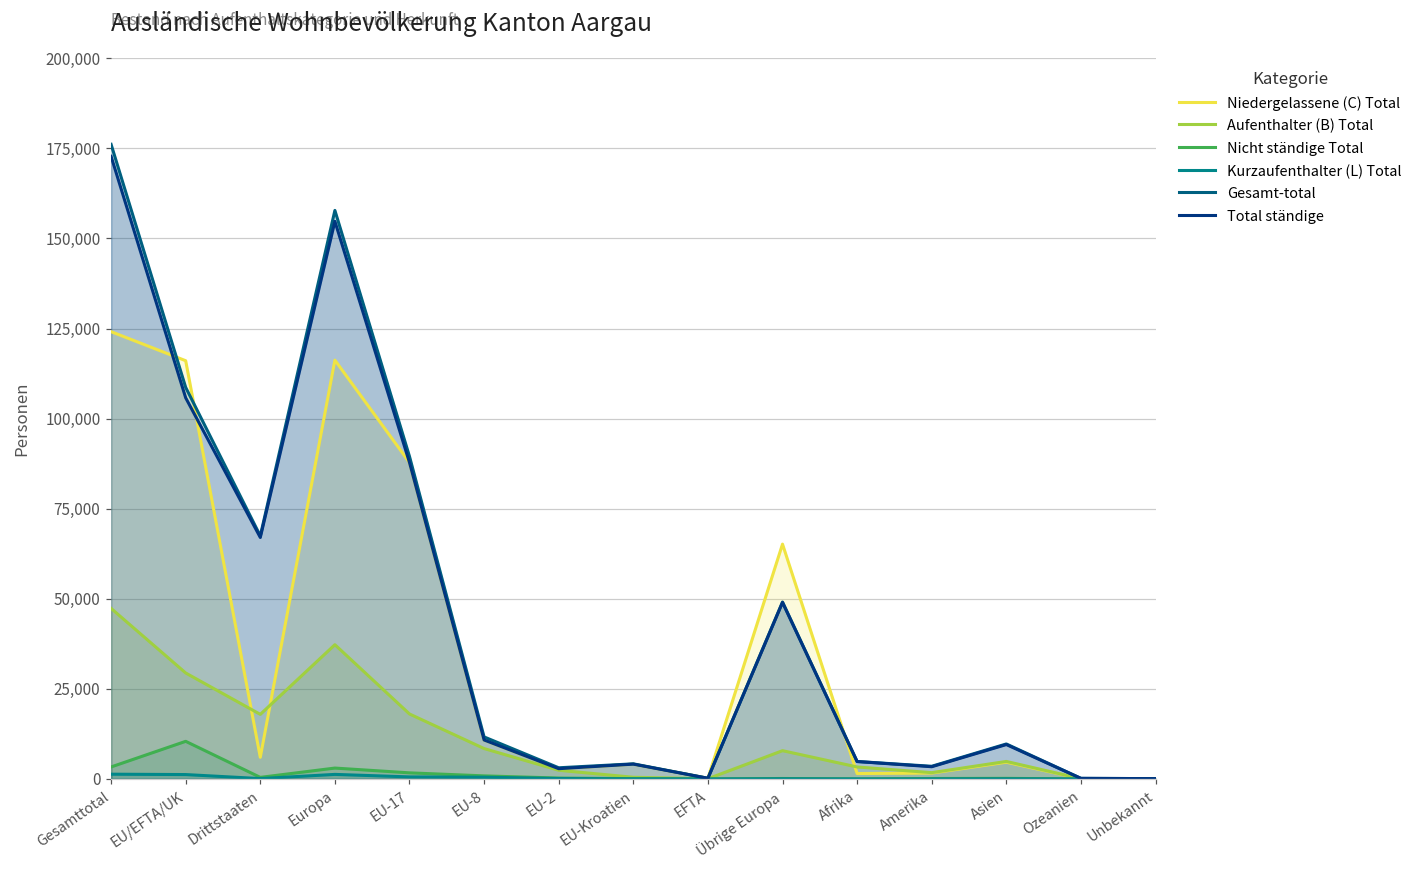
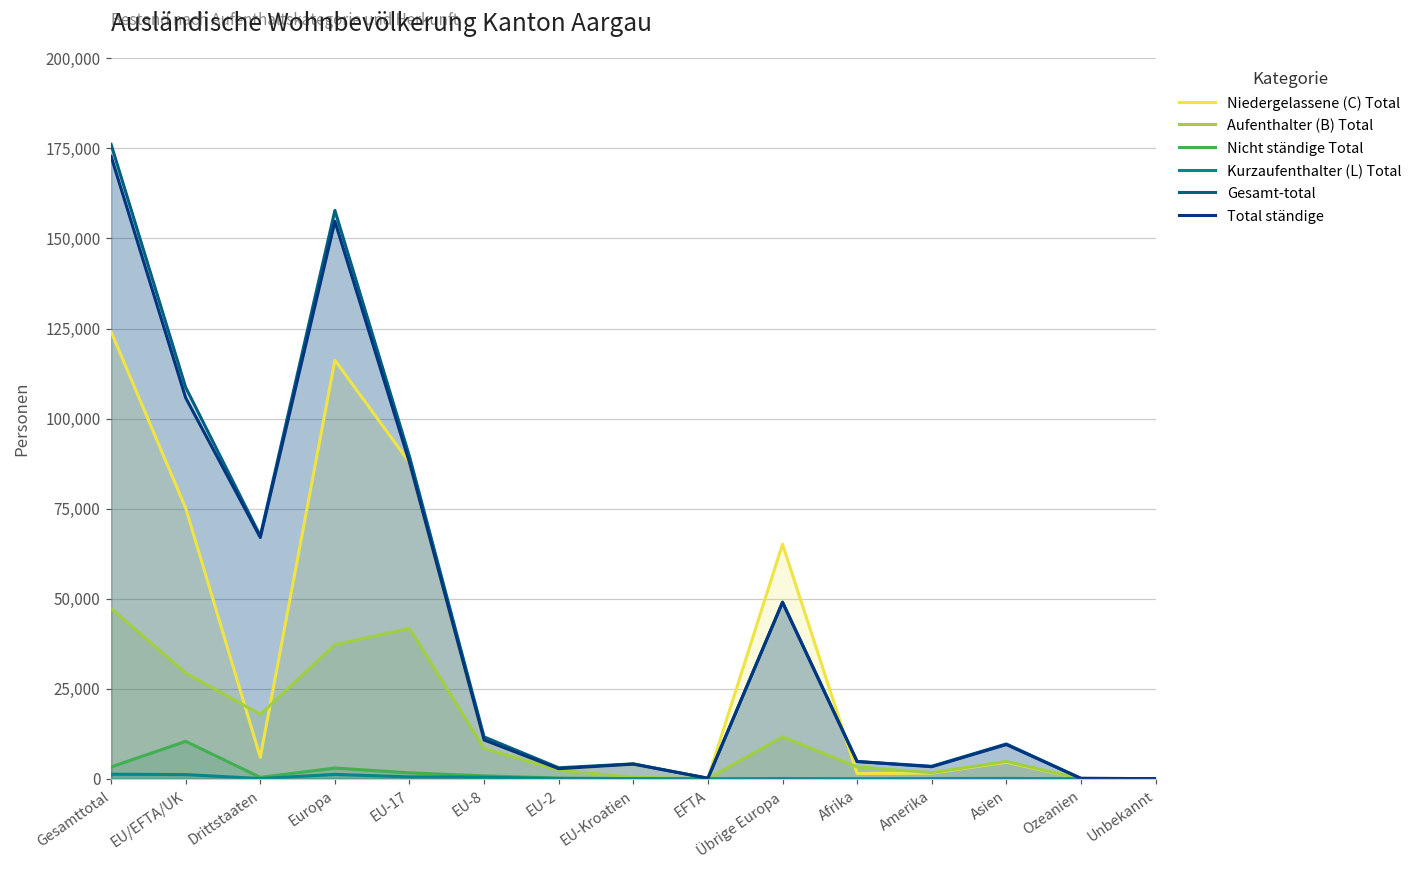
  {
    "Niedergelassene (C) Total": {
      "Gesamttotal": "124,000",
-     "EU/EFTA/UK": "116,000",
+     "EU/EFTA/UK": "75,000",
      "Drittstaaten": "6,000",
      "Europa": "116,000",
      "Übrige Europa": "65,000",
      "Afrika": "2,000"
    },
    "Aufenthalter (B) Total": {
      "Gesamttotal": "47,000",
      "EU/EFTA/UK": "29,000",
      "Drittstaaten": "18,000",
      "Europa": "37,000",
-     "EU-17": "18,000",
+     "EU-17": "42,000",
      "EU-8": "8,000",
-     "Übrige Europa": "8,000",
+     "Übrige Europa": "12,000",
      "Afrika": "3,000"
    },
    "Nicht ständige Total": {
      "Gesamttotal": "3,000",
      "EU/EFTA/UK": "10,000",
      "Europa": "3,000",
      "EU-17": "2,000"
    }
  }
